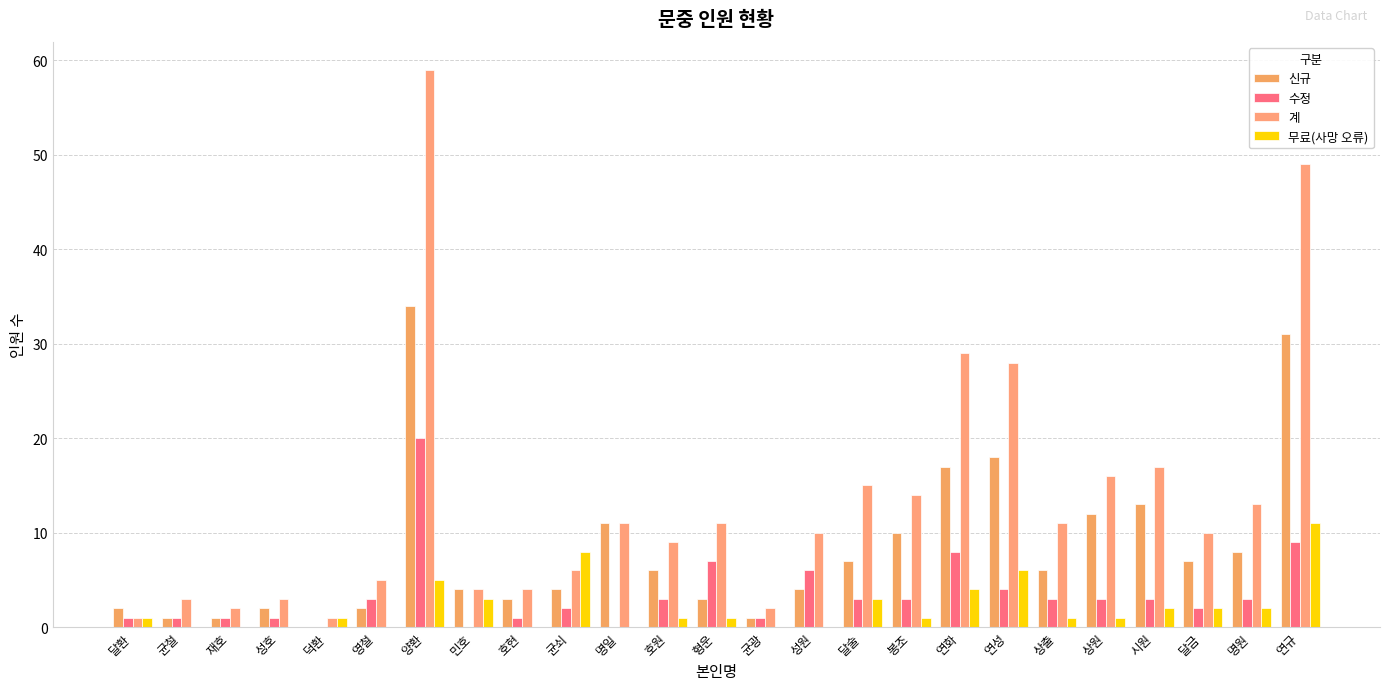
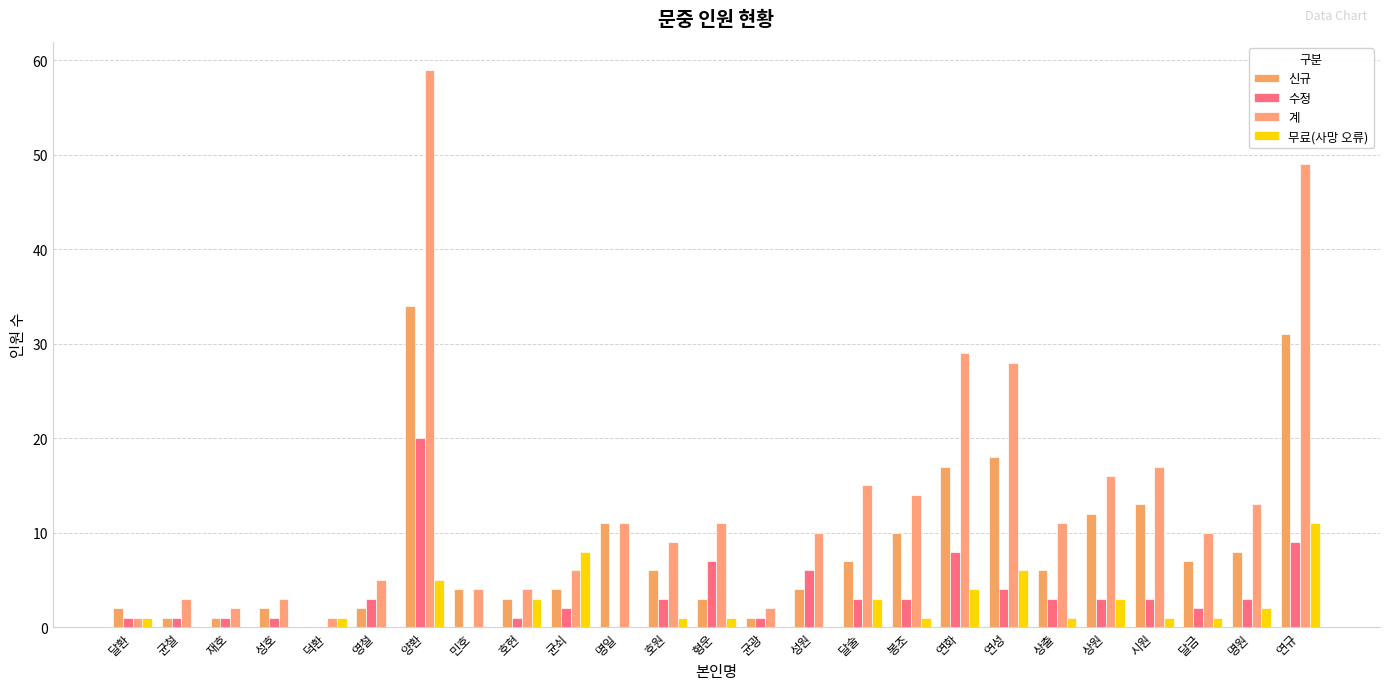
  {
    "무료(사망 오류)": {
      "달환": 1,
      "균철": 0,
      "재호": 0,
      "성호": 0,
      "덕환": 1,
      "영철": 0,
      "양환": 5,
-     "민호": 3,
-     "호현": 0,
+     "민호": 0,
+     "호현": 3,
      "균쇠": 8,
      "명일": 0,
      "호원": 1,
      "형운": 1,
      "균광": 0,
      "성원": 0,
      "달술": 3,
      "봉조": 1,
      "연화": 4,
      "연성": 6,
      "상출": 1,
-     "상원": 1,
-     "시원": 2,
-     "달금": 2,
+     "상원": 3,
+     "시원": 1,
+     "달금": 1,
      "명원": 2,
      "연규": 11
    }
  }
